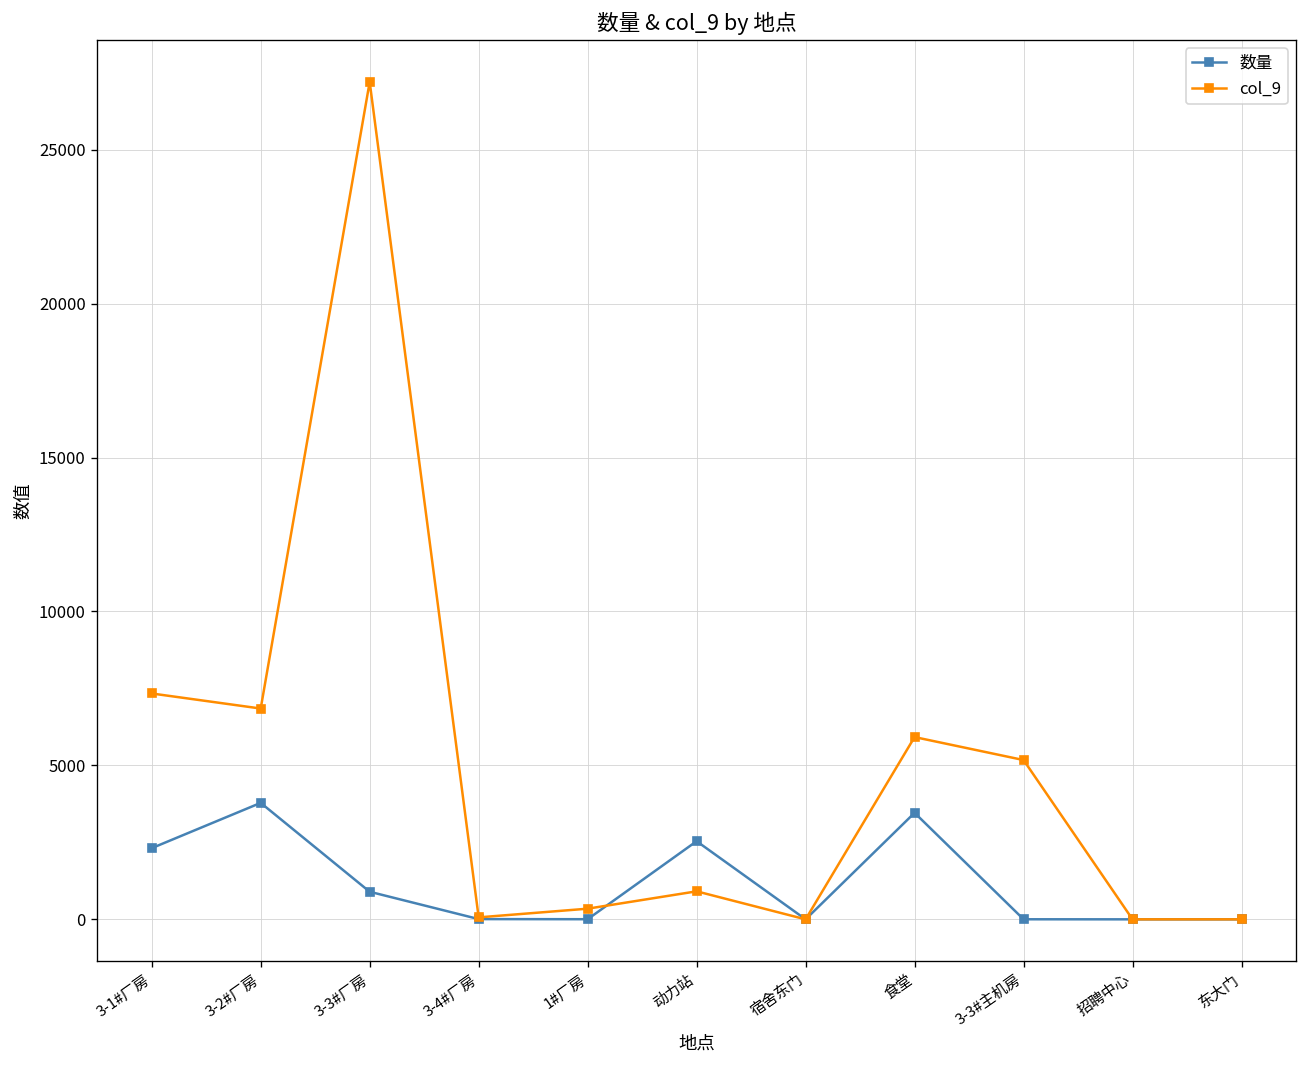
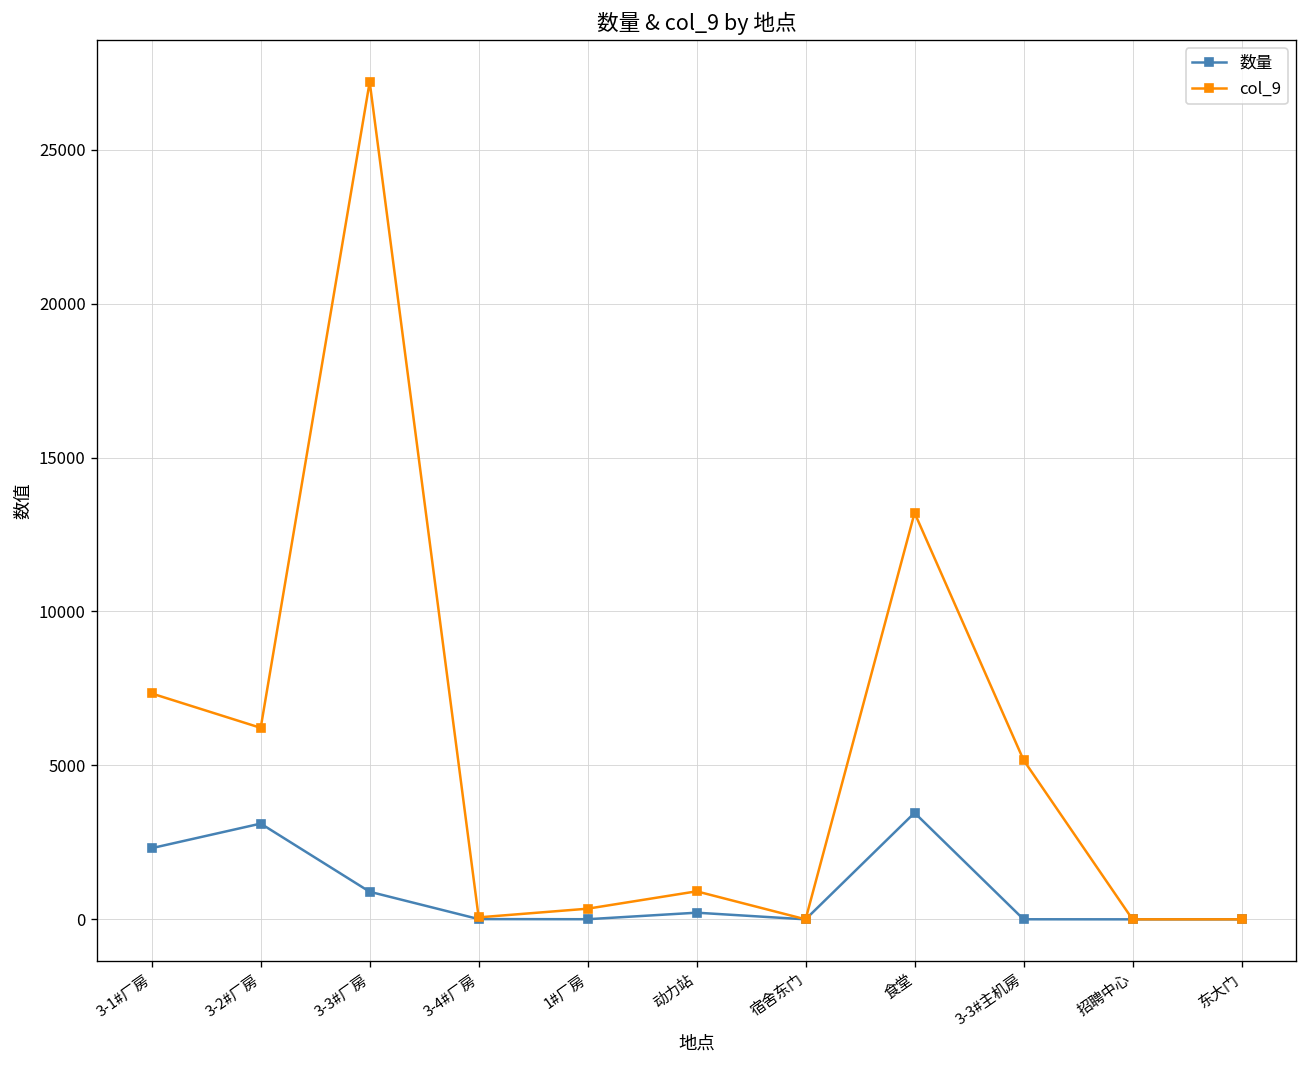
  {
    "数量": {
      "3-1#厂房": 2300,
-     "3-2#厂房": 3800,
+     "3-2#厂房": 3100,
      "3-3#厂房": 900,
      "1#厂房": 0,
-     "动力站": 2500,
+     "动力站": 200,
      "食堂": 3500,
      "3-3#主机房": 0
    },
    "col_9": {
      "3-1#厂房": 7300,
-     "3-2#厂房": 6800,
+     "3-2#厂房": 6200,
      "3-3#厂房": 27200,
      "1#厂房": 300,
      "动力站": 900,
-     "食堂": 5900,
+     "食堂": 13200,
      "3-3#主机房": 5200
    }
  }
